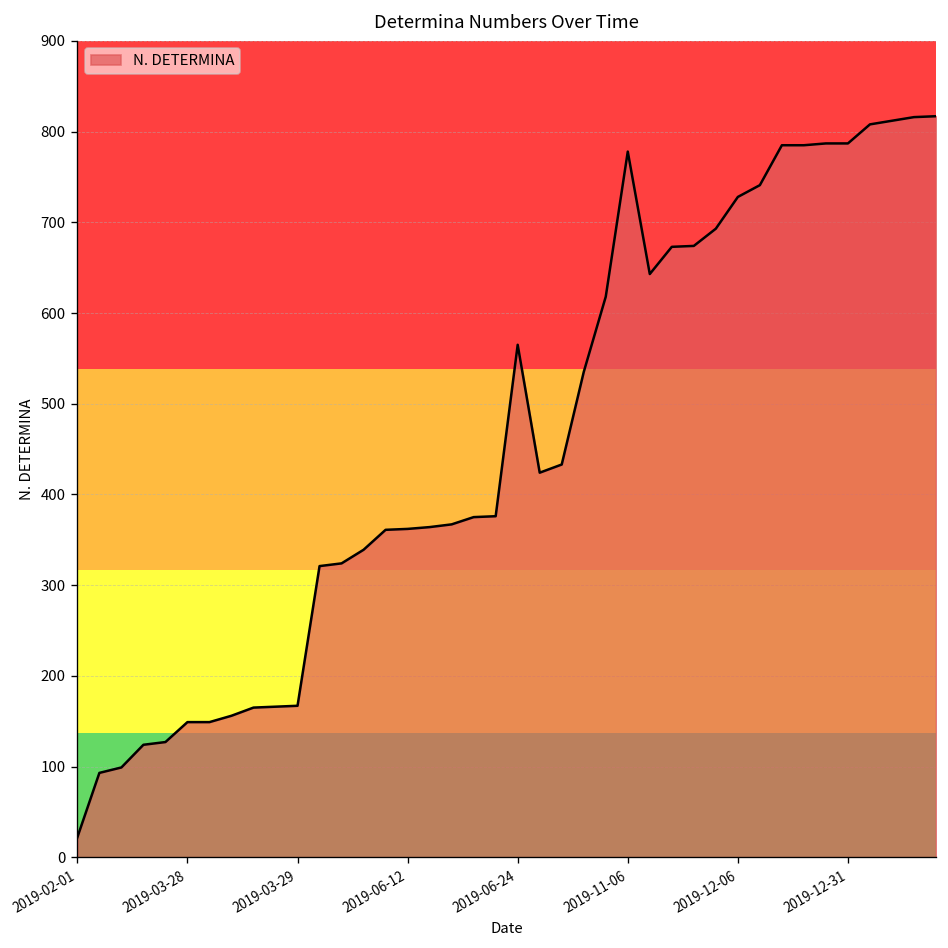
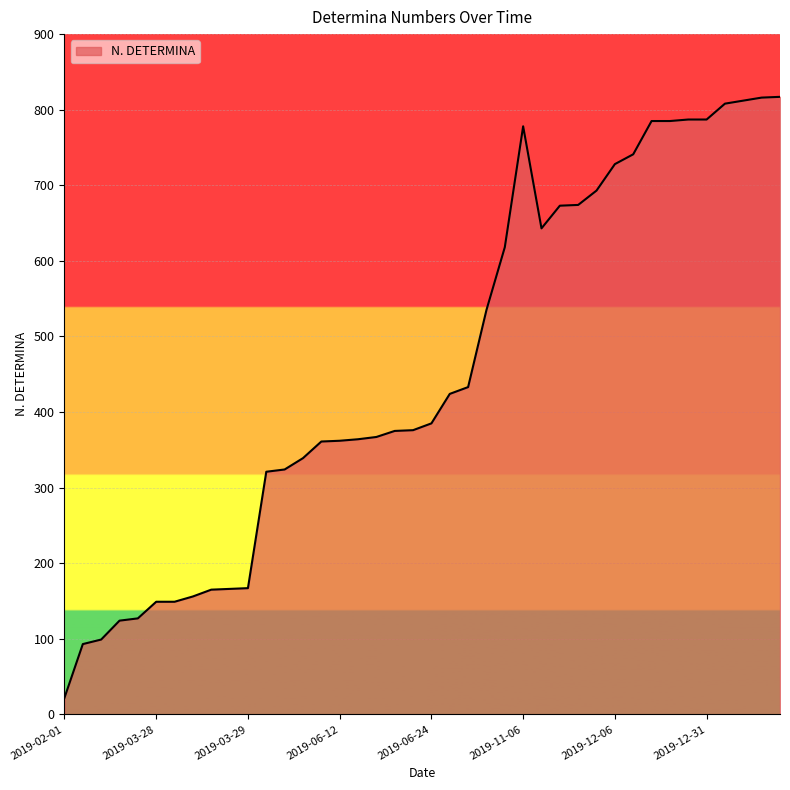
  {
    "2019-02-01": 20,
-   "2019-06-24": 570,
+   "2019-06-24": 390,
    "2019-11-06": 780,
    "2019-12-06": 730
  }
